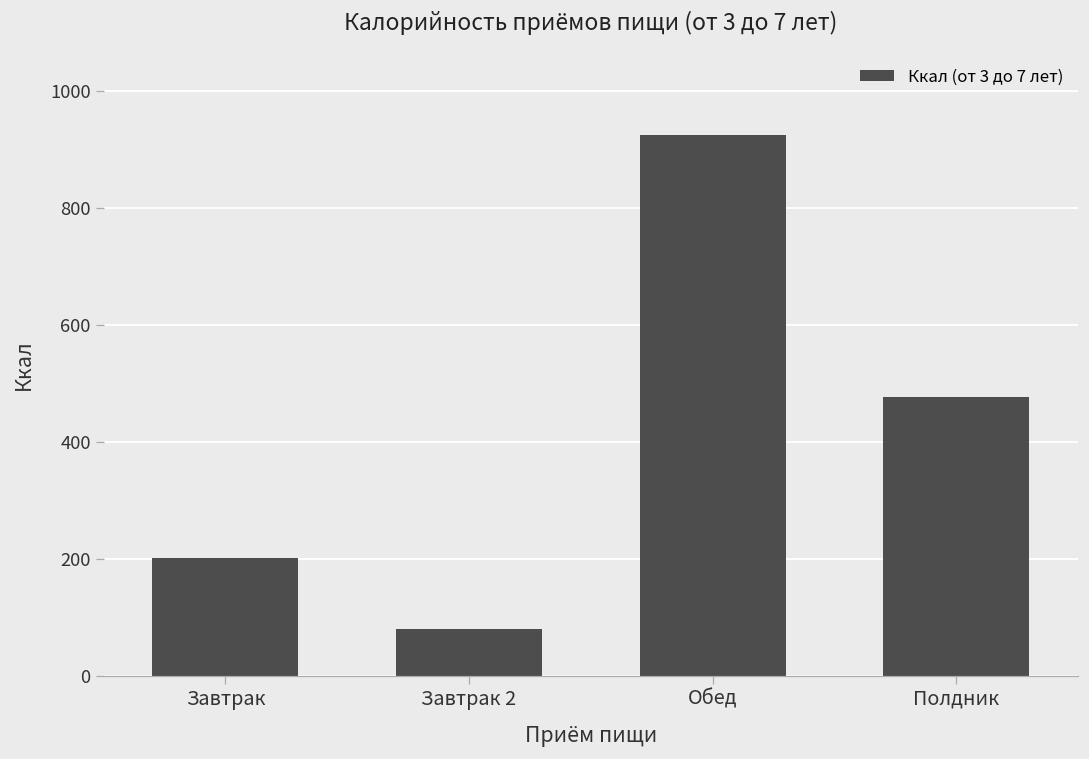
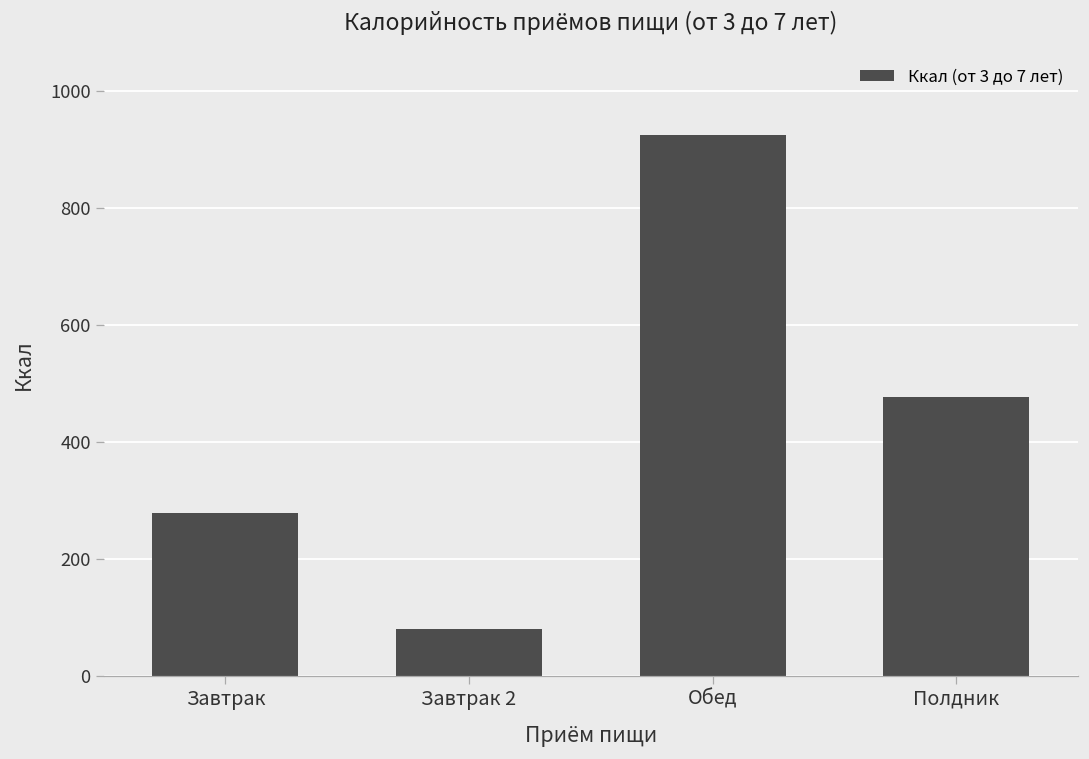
  {
-   "Завтрак": 200,
+   "Завтрак": 280,
    "Завтрак 2": 80,
    "Обед": 930,
    "Полдник": 480
  }
